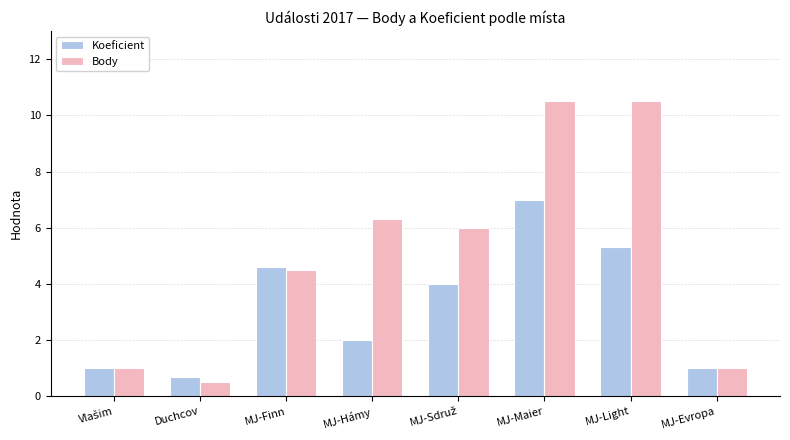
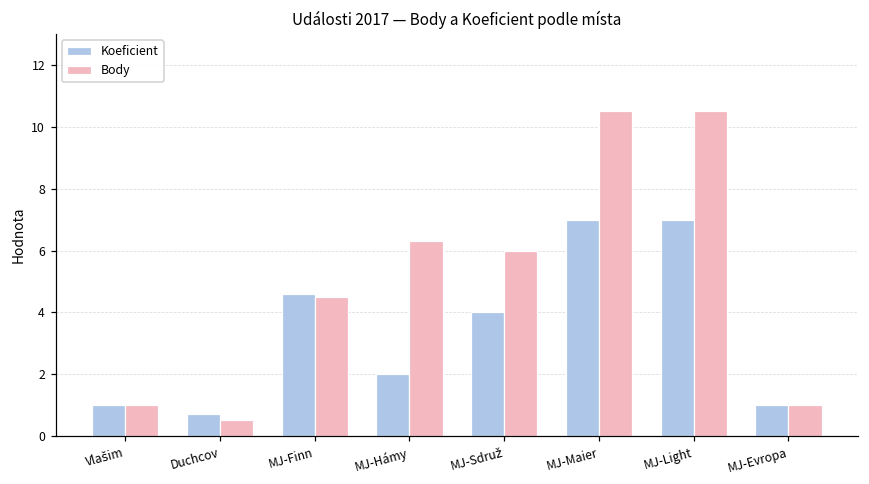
  {
    "Koeficient": {
      "Vlašim": 1.0,
      "Duchcov": 0.7,
      "MJ-Finn": 4.6,
      "MJ-Hámy": 2.0,
      "MJ-Sdruž": 4.0,
      "MJ-Maier": 7.0,
-     "MJ-Light": 5.3,
+     "MJ-Light": 7.0,
      "MJ-Evropa": 1.0
    },
    "Body": {
      "Vlašim": 1.0,
      "Duchcov": 0.5,
      "MJ-Finn": 4.5,
      "MJ-Hámy": 6.3,
      "MJ-Sdruž": 6.0,
      "MJ-Maier": 10.5,
      "MJ-Light": 10.5,
      "MJ-Evropa": 1.0
    }
  }
